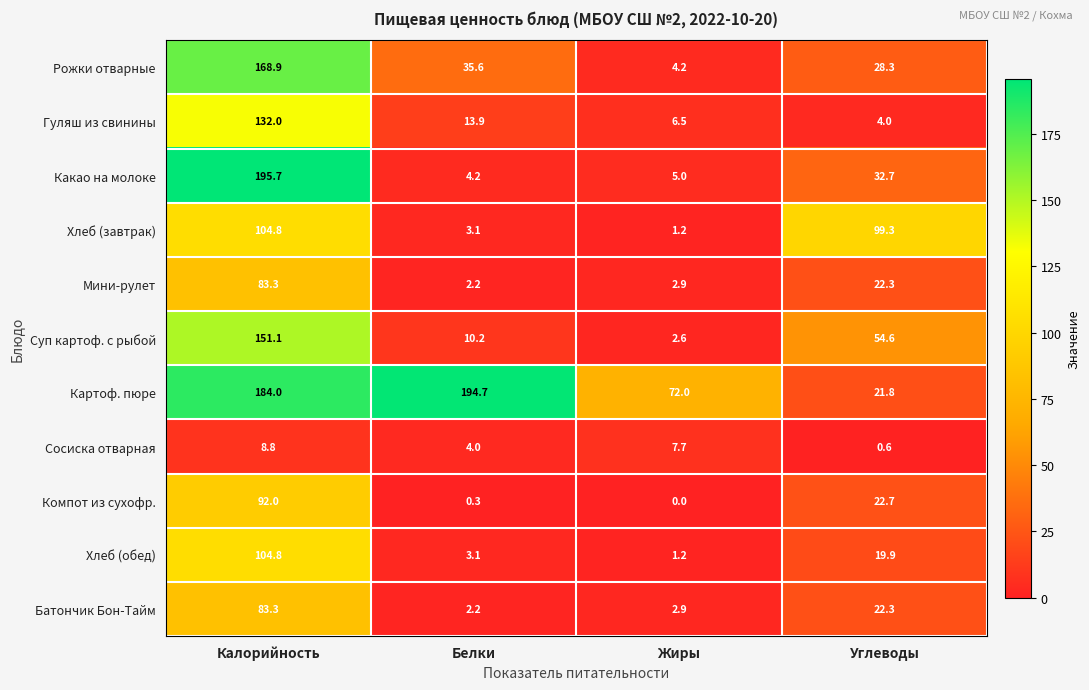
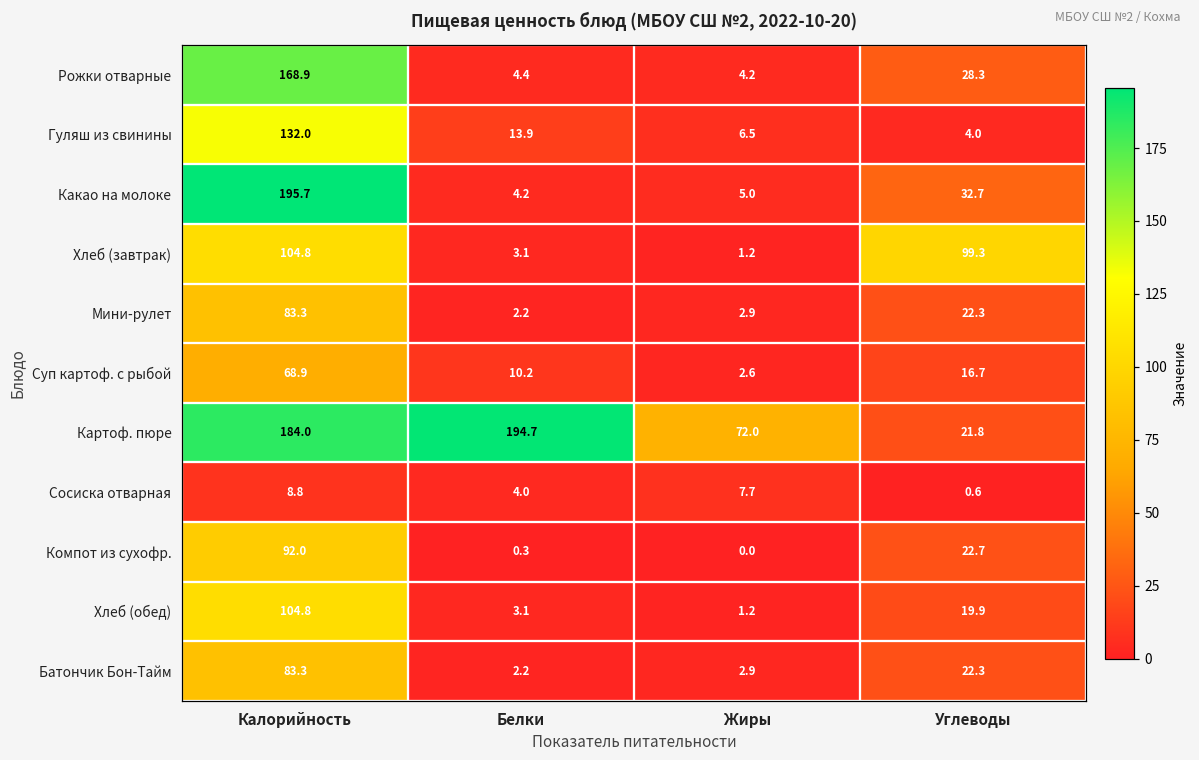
  {
    "Рожки отварные": {
      "Калорийность": 168.9,
-     "Белки": 35.6,
+     "Белки": 4.4,
      "Жиры": 4.2,
      "Углеводы": 28.3
    },
    "Гуляш из свинины": {
      "Калорийность": 132.0,
      "Белки": 13.9,
      "Жиры": 6.5,
      "Углеводы": 4.0
    },
    "Какао на молоке": {
      "Калорийность": 195.7,
      "Белки": 4.2,
      "Жиры": 5.0,
      "Углеводы": 32.7
    },
    "Хлеб (завтрак)": {
      "Калорийность": 104.8,
      "Белки": 3.1,
      "Жиры": 1.2,
      "Углеводы": 99.3
    },
    "Мини-рулет": {
      "Калорийность": 83.3,
      "Белки": 2.2,
      "Жиры": 2.9,
      "Углеводы": 22.3
    },
    "Суп картоф. с рыбой": {
-     "Калорийность": 151.1,
+     "Калорийность": 68.9,
      "Белки": 10.2,
      "Жиры": 2.6,
-     "Углеводы": 54.6
+     "Углеводы": 16.7
    },
    "Картоф. пюре": {
      "Калорийность": 184.0,
      "Белки": 194.7,
      "Жиры": 72.0,
      "Углеводы": 21.8
    },
    "Сосиска отварная": {
      "Калорийность": 8.8,
      "Белки": 4.0,
      "Жиры": 7.7,
      "Углеводы": 0.6
    },
    "Компот из сухофр.": {
      "Калорийность": 92.0,
      "Белки": 0.3,
      "Жиры": 0.0,
      "Углеводы": 22.7
    },
    "Хлеб (обед)": {
      "Калорийность": 104.8,
      "Белки": 3.1,
      "Жиры": 1.2,
      "Углеводы": 19.9
    },
    "Батончик Бон-Тайм": {
      "Калорийность": 83.3,
      "Белки": 2.2,
      "Жиры": 2.9,
      "Углеводы": 22.3
    }
  }
